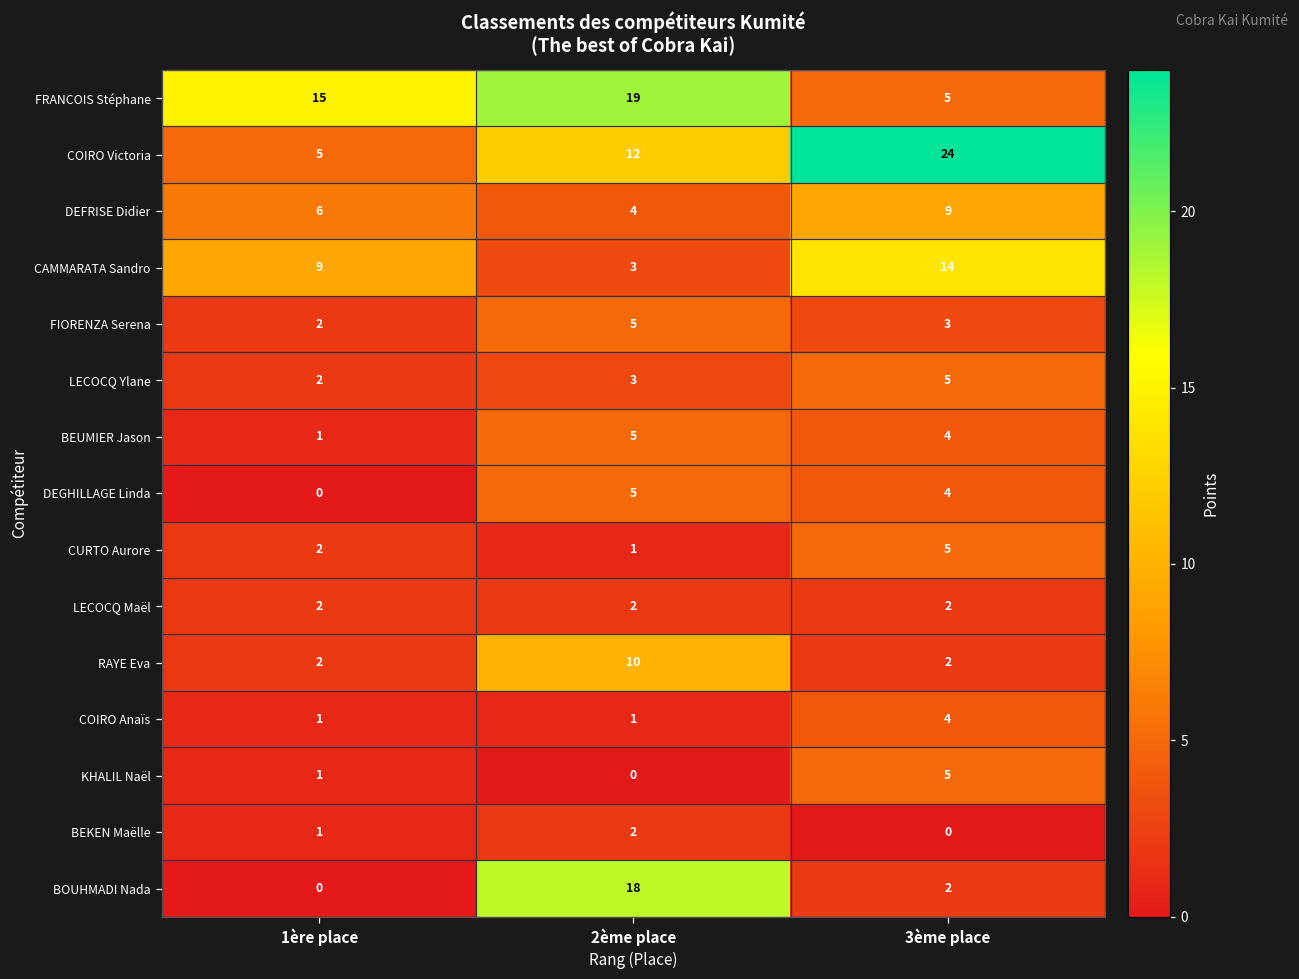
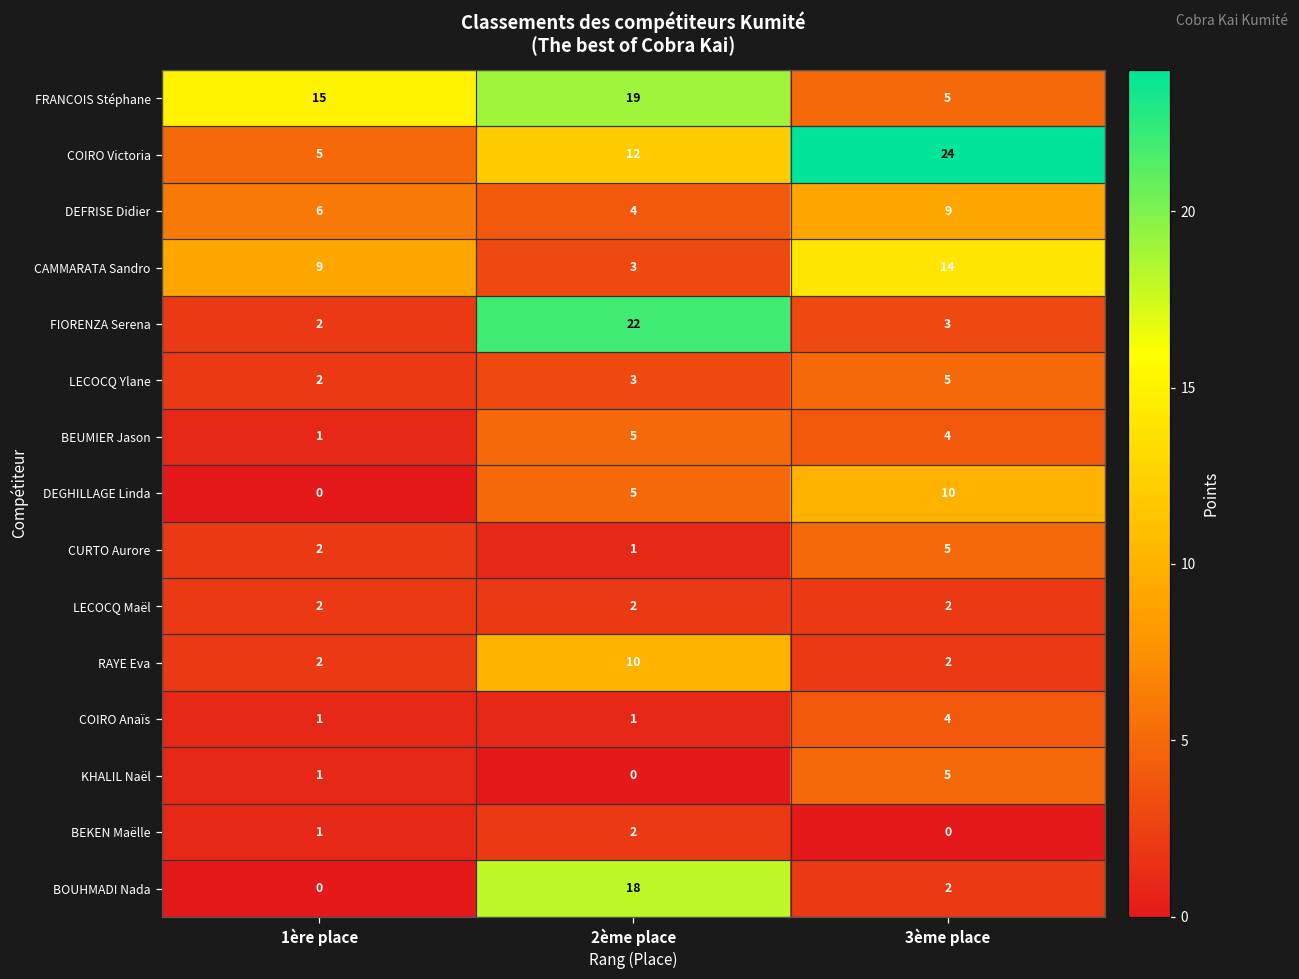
  {
    "FRANCOIS Stéphane": {
      "1ère place": 15,
      "2ème place": 19,
      "3ème place": 5
    },
    "COIRO Victoria": {
      "1ère place": 5,
      "2ème place": 12,
      "3ème place": 24
    },
    "DEFRISE Didier": {
      "1ère place": 6,
      "2ème place": 4,
      "3ème place": 9
    },
    "CAMMARATA Sandro": {
      "1ère place": 9,
      "2ème place": 3,
      "3ème place": 14
    },
    "FIORENZA Serena": {
      "1ère place": 2,
-     "2ème place": 5,
+     "2ème place": 22,
      "3ème place": 3
    },
    "LECOCQ Ylane": {
      "1ère place": 2,
      "2ème place": 3,
      "3ème place": 5
    },
    "BEUMIER Jason": {
      "1ère place": 1,
      "2ème place": 5,
      "3ème place": 4
    },
    "DEGHILLAGE Linda": {
      "1ère place": 0,
      "2ème place": 5,
-     "3ème place": 4
+     "3ème place": 10
    },
    "CURTO Aurore": {
      "1ère place": 2,
      "2ème place": 1,
      "3ème place": 5
    },
    "LECOCQ Maël": {
      "1ère place": 2,
      "2ème place": 2,
      "3ème place": 2
    },
    "RAYE Eva": {
      "1ère place": 2,
      "2ème place": 10,
      "3ème place": 2
    },
    "COIRO Anaïs": {
      "1ère place": 1,
      "2ème place": 1,
      "3ème place": 4
    },
    "KHALIL Naël": {
      "1ère place": 1,
      "2ème place": 0,
      "3ème place": 5
    },
    "BEKEN Maëlle": {
      "1ère place": 1,
      "2ème place": 2,
      "3ème place": 0
    },
    "BOUHMADI Nada": {
      "1ère place": 0,
      "2ème place": 18,
      "3ème place": 2
    }
  }
